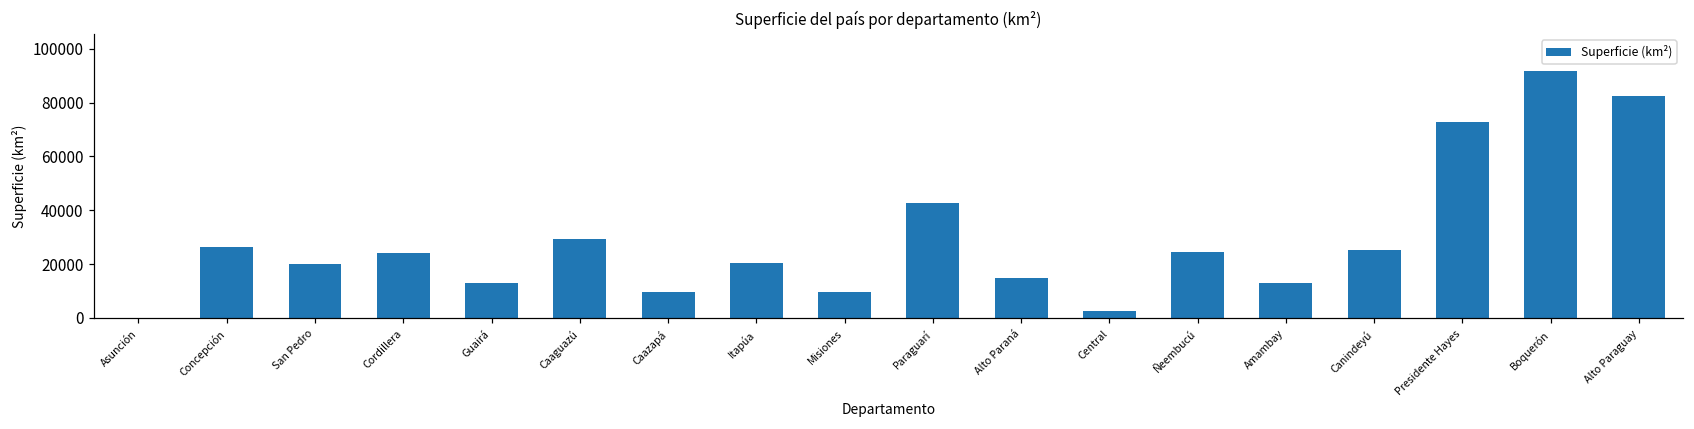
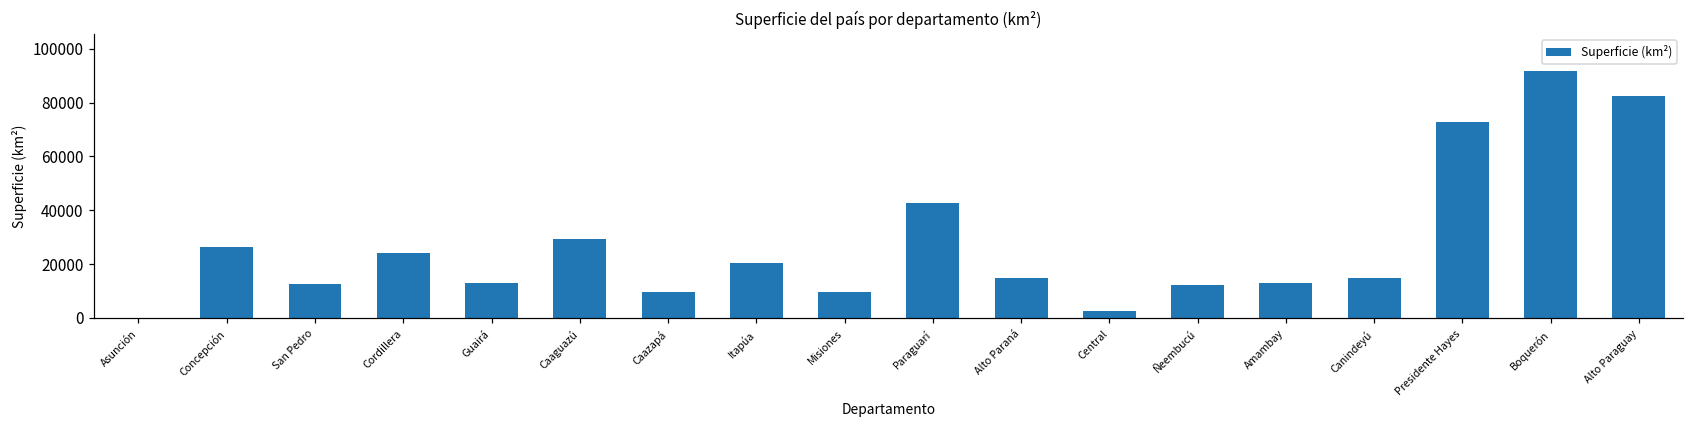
  {
    "Concepción": 26000,
-   "San Pedro": 20000,
+   "San Pedro": 13000,
    "Cordillera": 24000,
    "Guairá": 13000,
    "Caaguazú": 29000,
    "Caazapá": 9000,
    "Itapúa": 20000,
    "Misiones": 10000,
    "Paraguarí": 43000,
    "Alto Paraná": 15000,
    "Central": 2000,
-   "Ñeembucú": 24000,
+   "Ñeembucú": 12000,
    "Amambay": 13000,
-   "Canindeyú": 25000,
+   "Canindeyú": 15000,
    "Presidente Hayes": 73000,
    "Boquerón": 92000,
    "Alto Paraguay": 82000
  }
